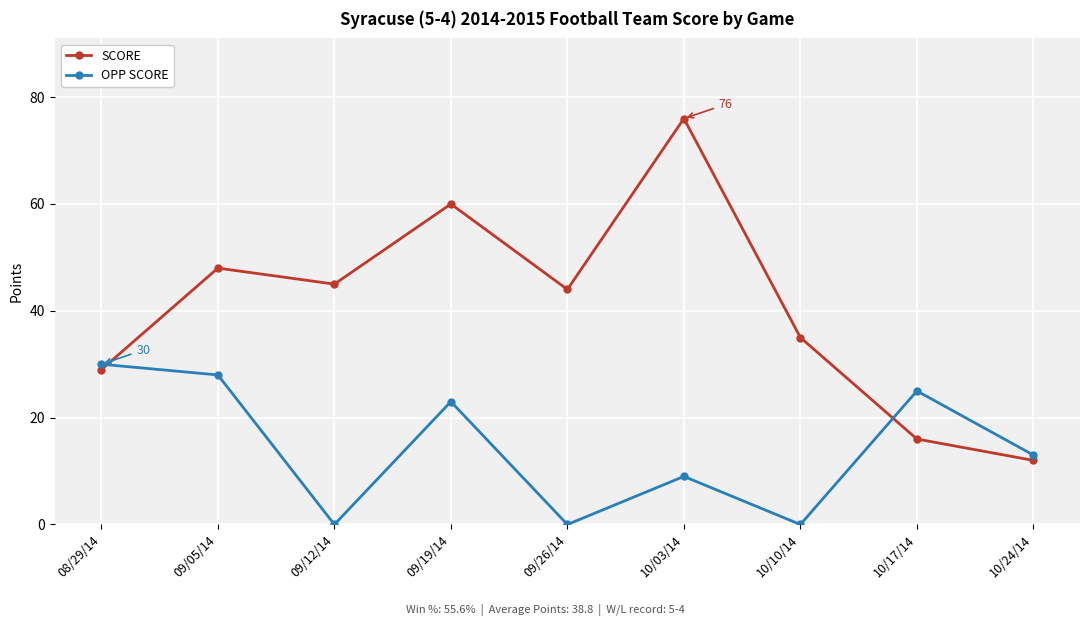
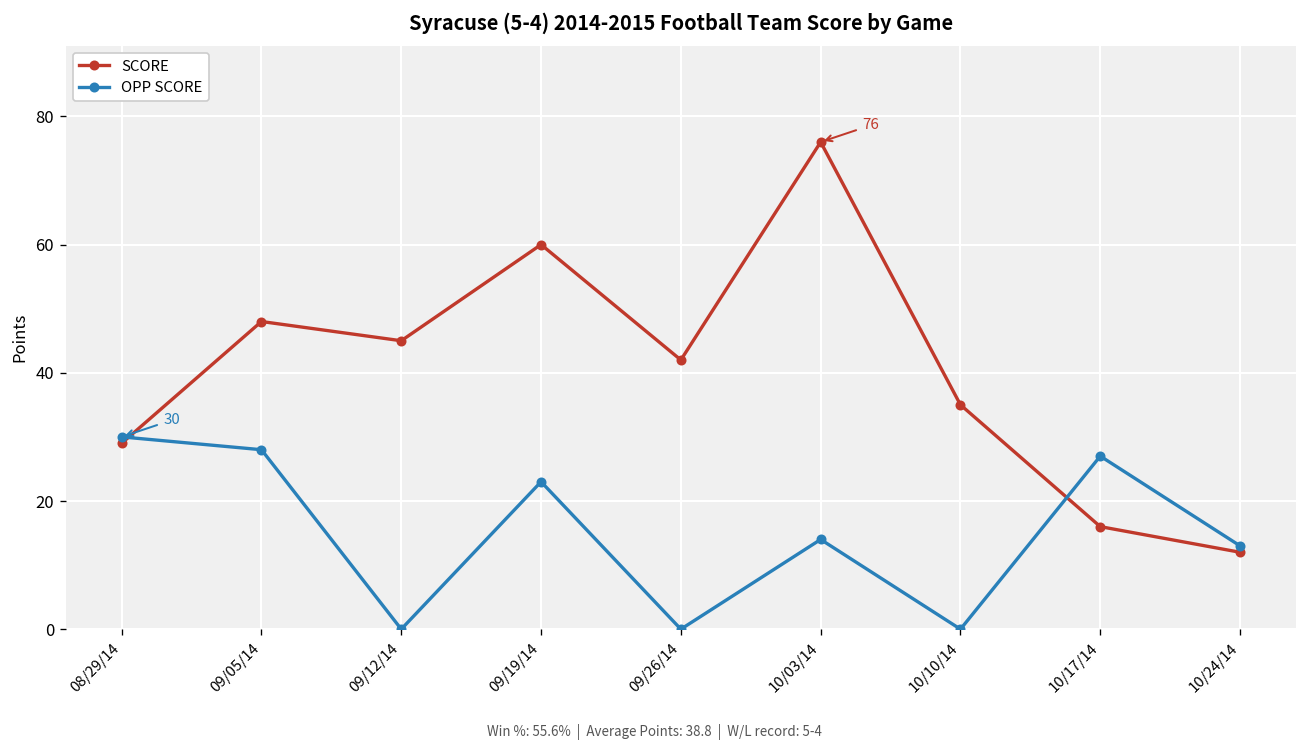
  {
    "SCORE": {
      "08/29/14": 29,
      "09/05/14": 48,
      "09/12/14": 45,
      "09/19/14": 60,
-     "09/26/14": 44,
+     "09/26/14": 42,
      "10/10/14": 35,
      "10/17/14": 16,
      "10/24/14": 12
    },
    "OPP SCORE": {
      "09/05/14": 28,
      "09/12/14": 0,
      "09/19/14": 23,
      "09/26/14": 0,
-     "10/03/14": 9,
+     "10/03/14": 14,
      "10/10/14": 0,
-     "10/17/14": 25,
+     "10/17/14": 27,
      "10/24/14": 13
    }
  }
